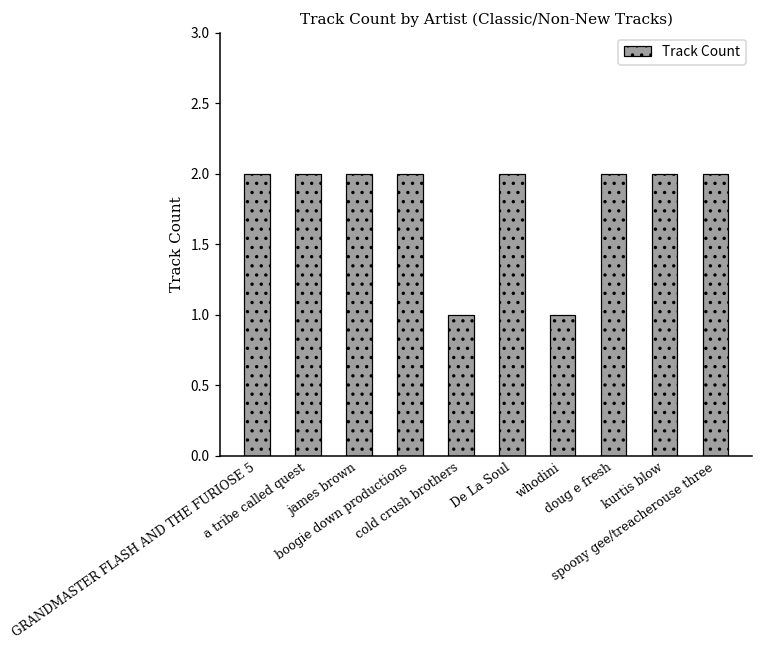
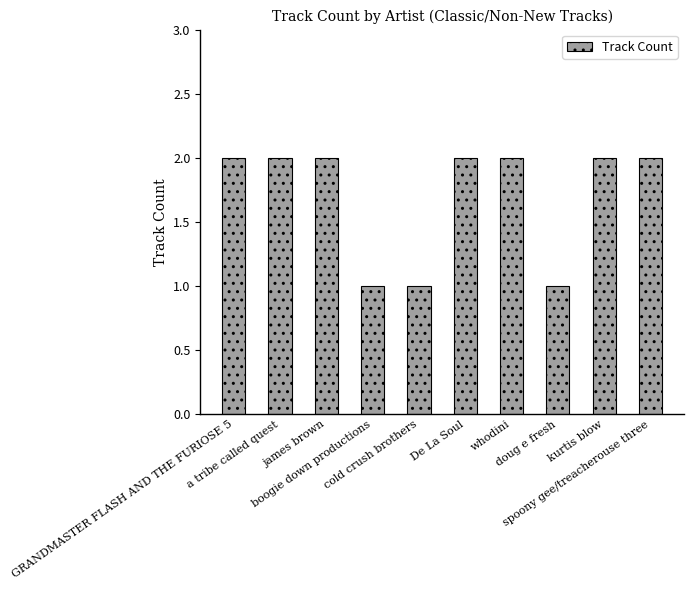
  {
    "GRANDMASTER FLASH AND THE FURIOSE 5": 2,
    "a tribe called quest": 2,
    "james brown": 2,
-   "boogie down productions": 2,
+   "boogie down productions": 1,
    "cold crush brothers": 1,
    "De La Soul": 2,
-   "whodini": 1,
-   "doug e fresh": 2,
+   "whodini": 2,
+   "doug e fresh": 1,
    "kurtis blow": 2,
    "spoony gee/treacherouse three": 2
  }
